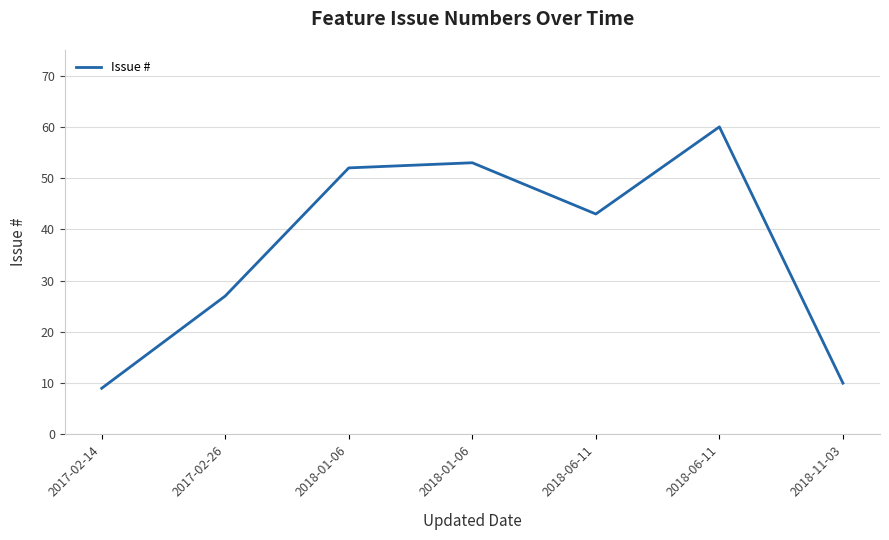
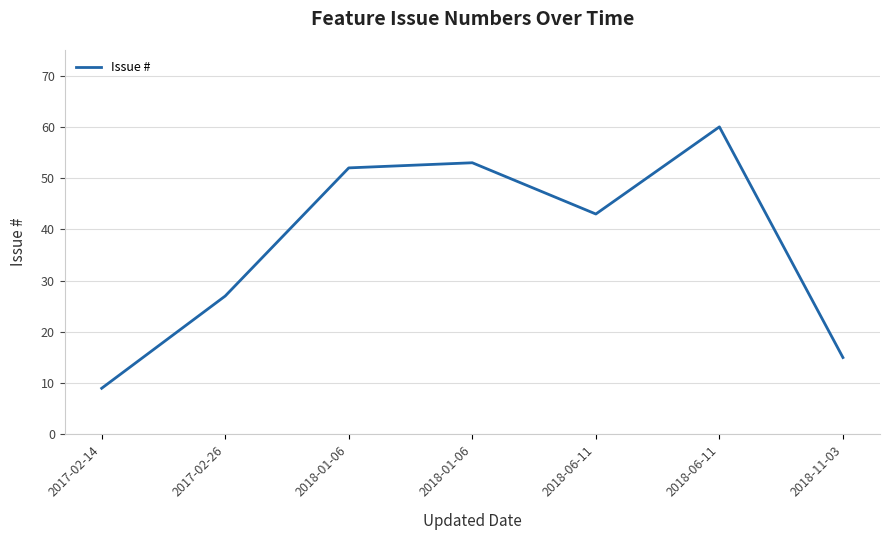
  {
    "2017-02-14": 9,
    "2017-02-26": 27,
-   "2018-11-03": 10
+   "2018-11-03": 15
  }
